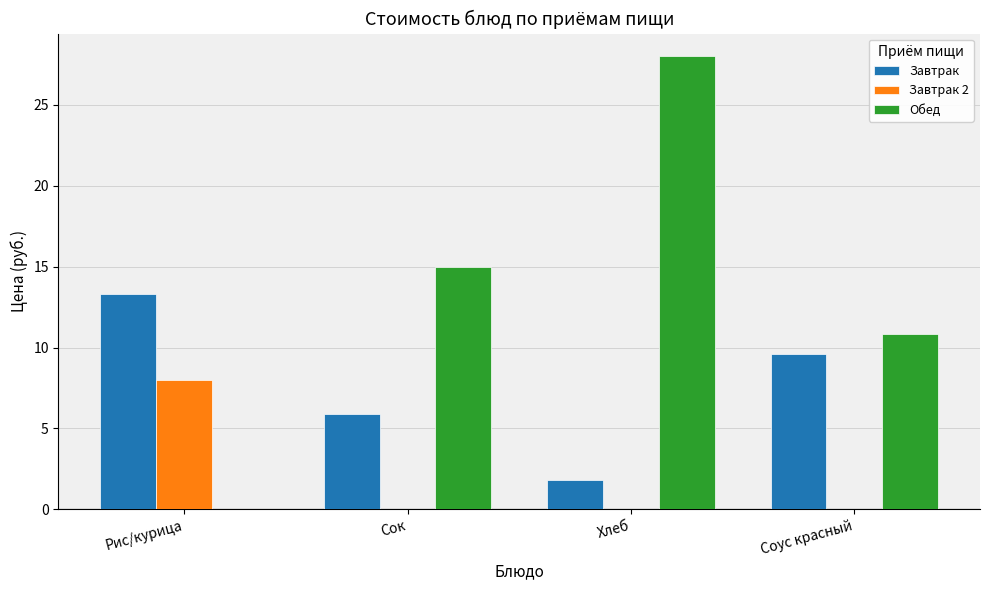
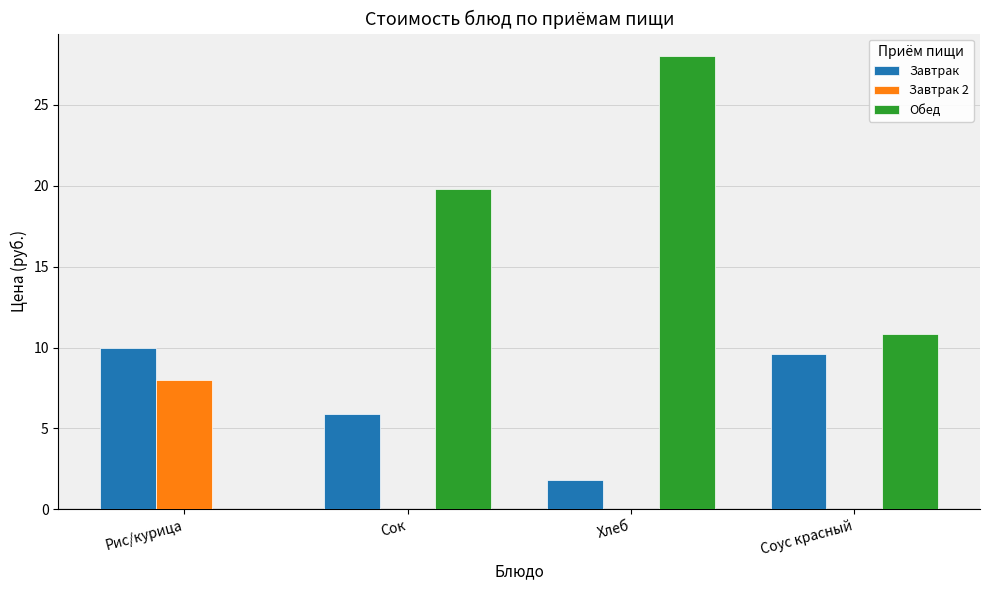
  {
    "Завтрак": {
-     "Рис/курица": 13.3,
+     "Рис/курица": 10.0,
      "Сок": 5.9,
      "Хлеб": 1.8,
      "Соус красный": 9.6
    },
    "Завтрак 2": {
      "Рис/курица": 8.0,
      "Сок": 0.0,
      "Хлеб": 0.0,
      "Соус красный": 0.0
    },
    "Обед": {
      "Рис/курица": 0.0,
-     "Сок": 15.0,
+     "Сок": 19.8,
      "Хлеб": 28.0,
      "Соус красный": 10.9
    }
  }
